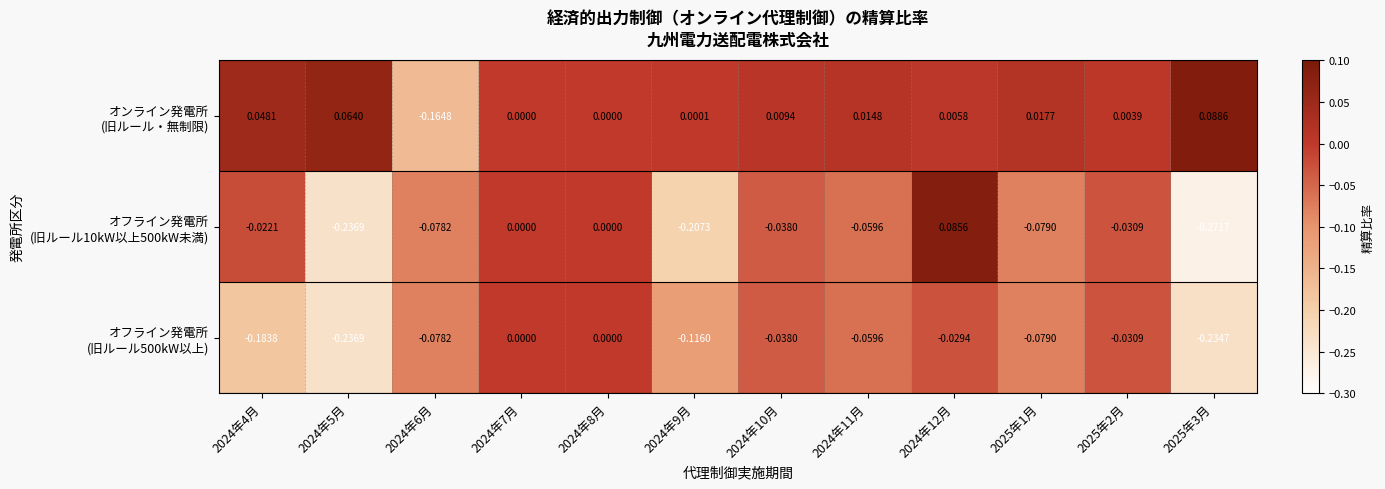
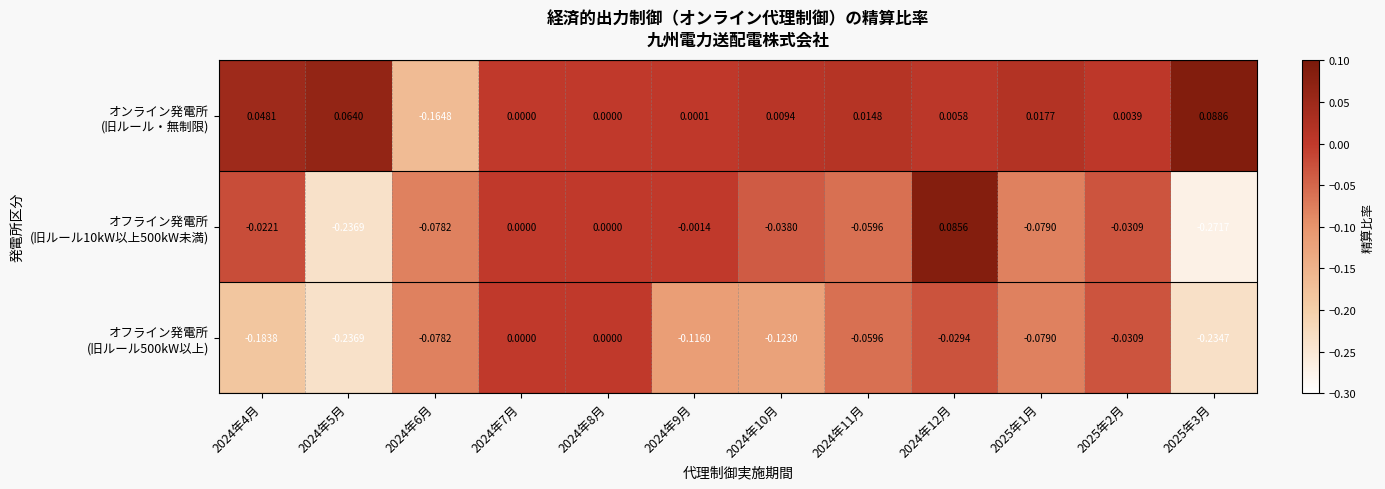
  {
    "オンライン発電所 (旧ルール・無制限)": {
      "2024年4月": 0.0481,
      "2024年5月": 0.0640,
      "2024年6月": -0.1648,
      "2024年7月": 0.0000,
      "2024年8月": 0.0000,
      "2024年9月": 0.0001,
      "2024年10月": 0.0094,
      "2024年11月": 0.0148,
      "2024年12月": 0.0058,
      "2025年1月": 0.0177,
      "2025年2月": 0.0039,
      "2025年3月": 0.0886
    },
    "オフライン発電所 (旧ルール10kW以上500kW未満)": {
      "2024年4月": -0.0221,
      "2024年5月": -0.2369,
      "2024年6月": -0.0782,
      "2024年7月": 0.0000,
      "2024年8月": 0.0000,
-     "2024年9月": -0.2073,
+     "2024年9月": -0.0014,
      "2024年10月": -0.0380,
      "2024年11月": -0.0596,
      "2024年12月": 0.0856,
      "2025年1月": -0.0790,
      "2025年2月": -0.0309
    },
    "オフライン発電所 (旧ルール500kW以上)": {
      "2024年4月": -0.1838,
      "2024年5月": -0.2369,
      "2024年6月": -0.0782,
      "2024年7月": 0.0000,
      "2024年8月": 0.0000,
      "2024年9月": -0.1160,
-     "2024年10月": -0.0380,
+     "2024年10月": -0.1230,
      "2024年11月": -0.0596,
      "2024年12月": -0.0294,
      "2025年1月": -0.0790,
      "2025年2月": -0.0309,
      "2025年3月": -0.2347
    }
  }
